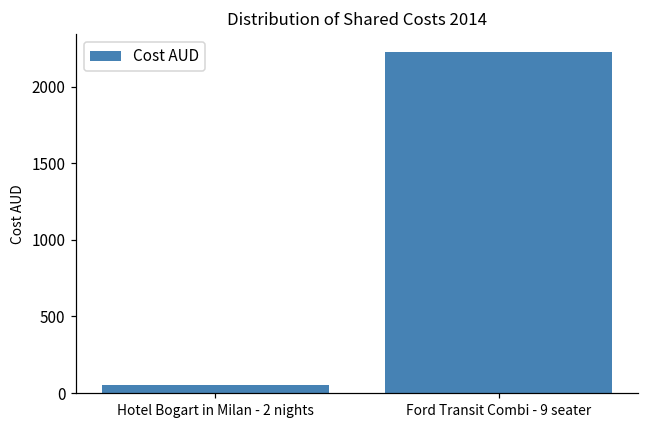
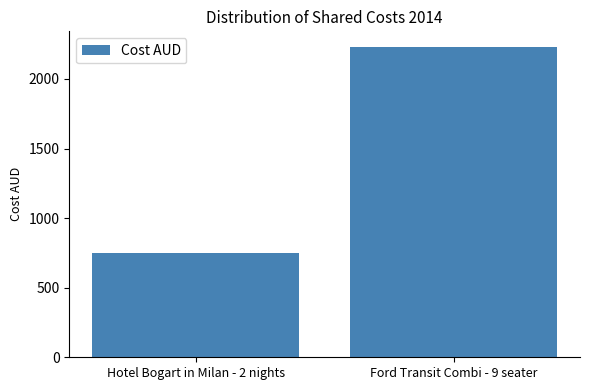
  {
-   "Hotel Bogart in Milan - 2 nights": 50,
+   "Hotel Bogart in Milan - 2 nights": 750,
    "Ford Transit Combi - 9 seater": 2230
  }
